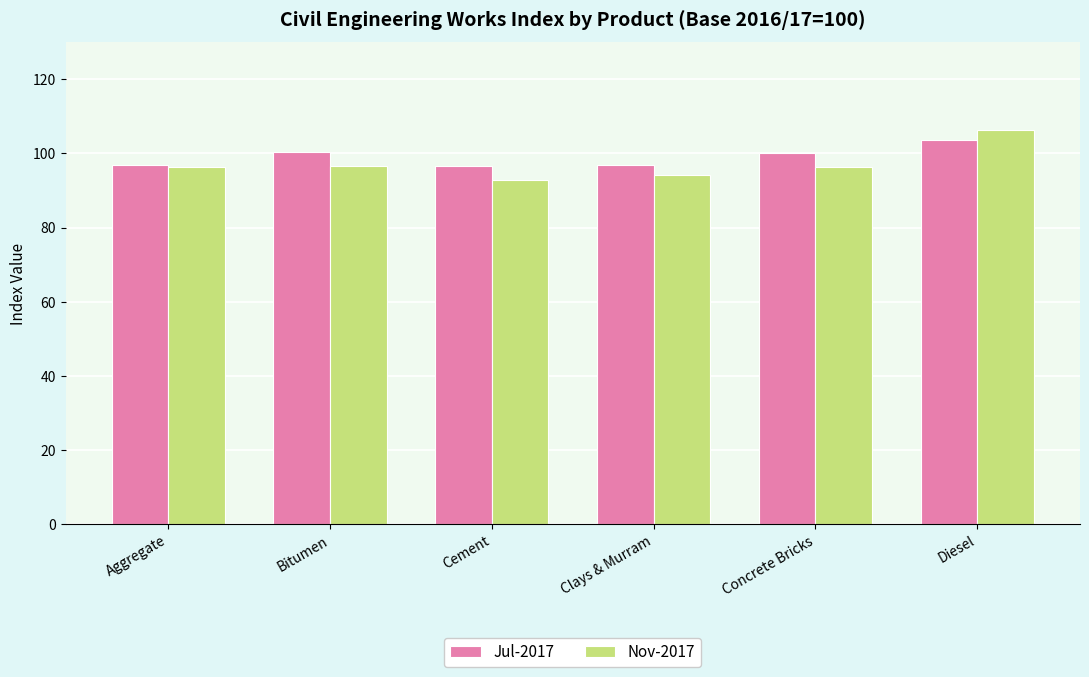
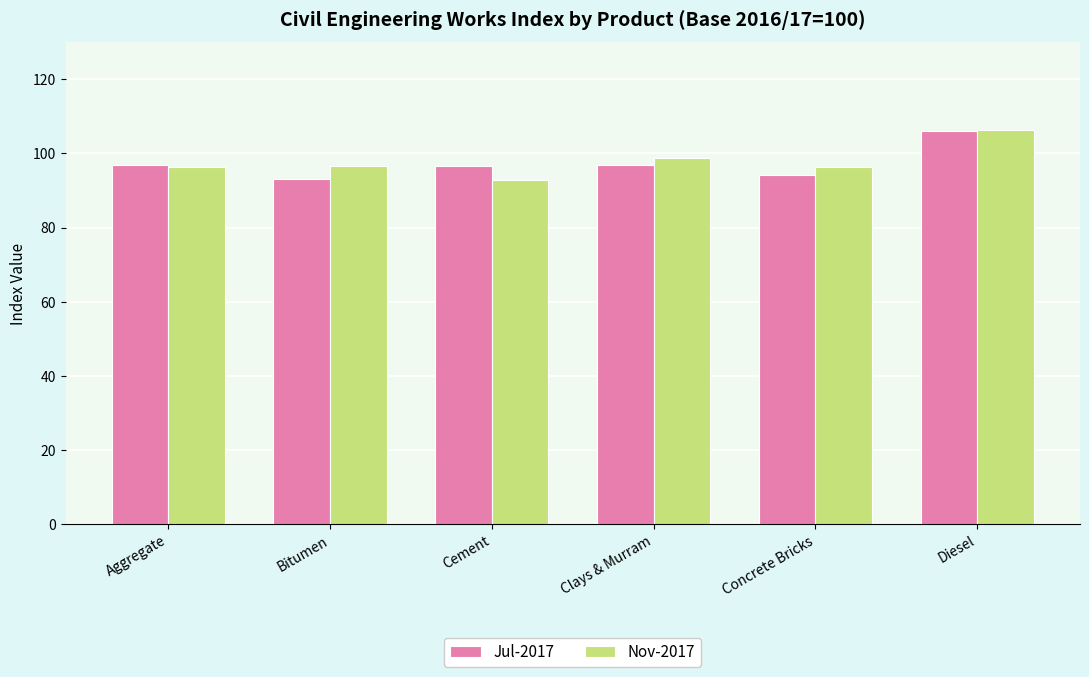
  {
    "Jul-2017": {
      "Aggregate": 97,
-     "Bitumen": 100,
+     "Bitumen": 93,
      "Cement": 96,
      "Clays & Murram": 97,
-     "Concrete Bricks": 100,
-     "Diesel": 104
+     "Concrete Bricks": 94,
+     "Diesel": 106
    },
    "Nov-2017": {
      "Aggregate": 96,
      "Bitumen": 97,
      "Cement": 93,
-     "Clays & Murram": 94,
+     "Clays & Murram": 99,
      "Concrete Bricks": 96,
      "Diesel": 106
    }
  }
